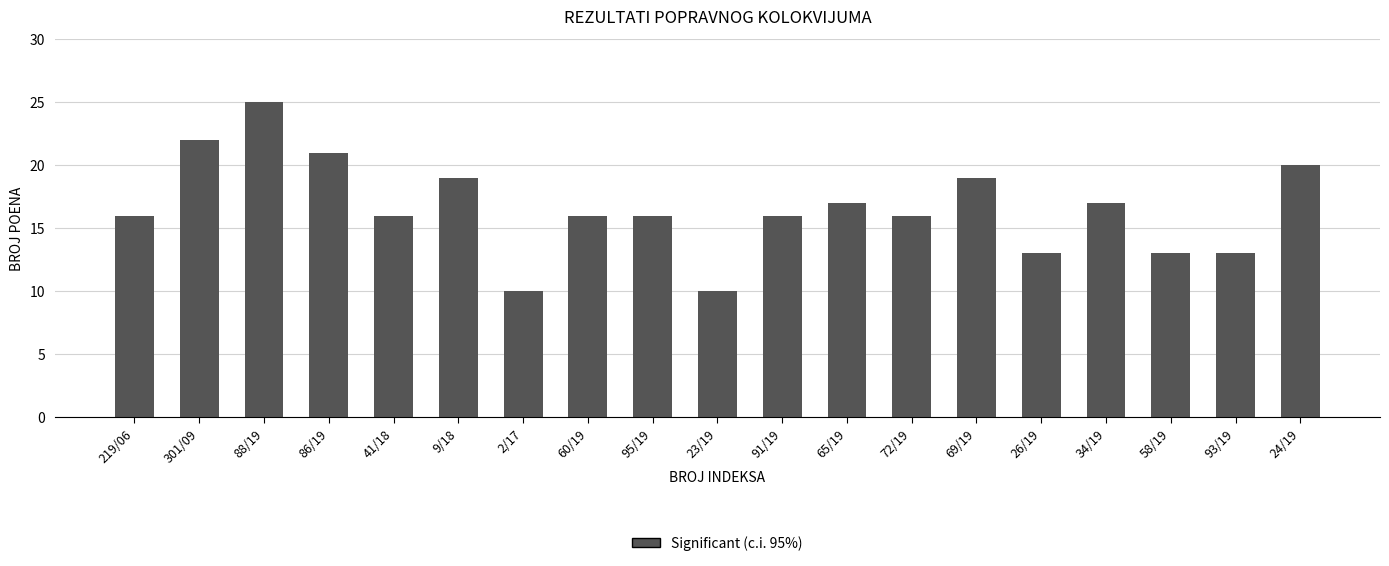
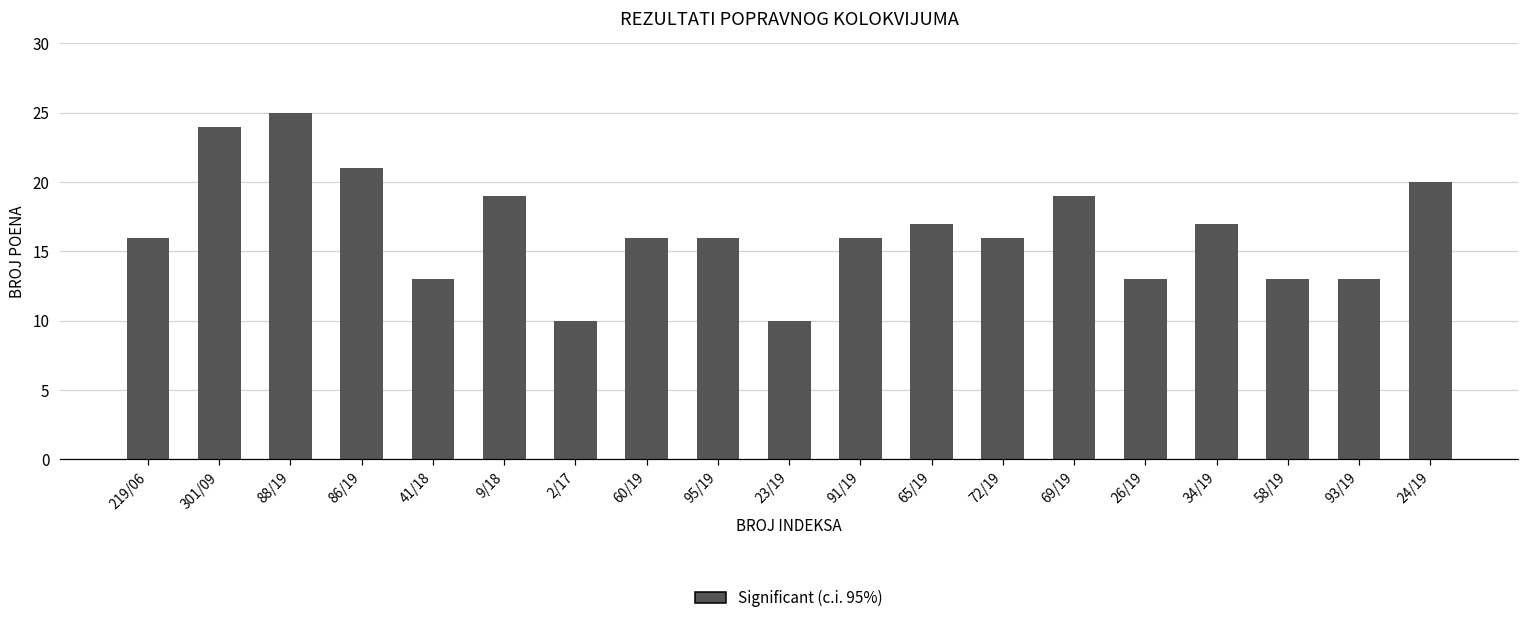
  {
    "219/06": 16,
-   "301/09": 22,
+   "301/09": 24,
    "88/19": 25,
    "86/19": 21,
-   "41/18": 16,
+   "41/18": 13,
    "9/18": 19,
    "2/17": 10,
    "60/19": 16,
    "95/19": 16,
    "23/19": 10,
    "91/19": 16,
    "65/19": 17,
    "72/19": 16,
    "69/19": 19,
    "26/19": 13,
    "34/19": 17,
    "58/19": 13,
    "93/19": 13,
    "24/19": 20
  }
